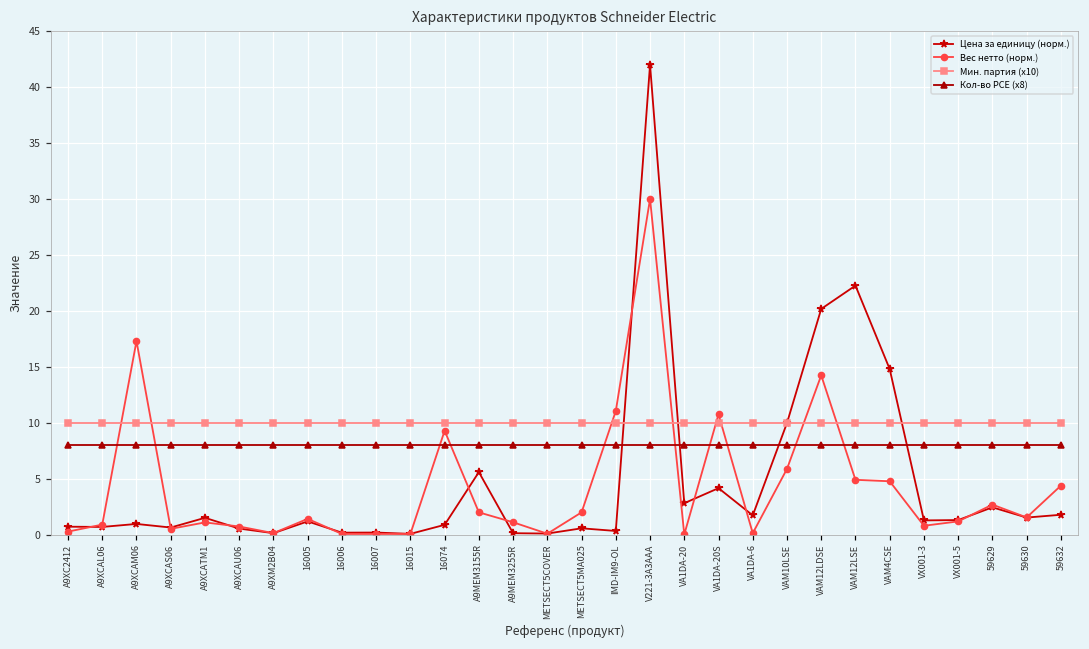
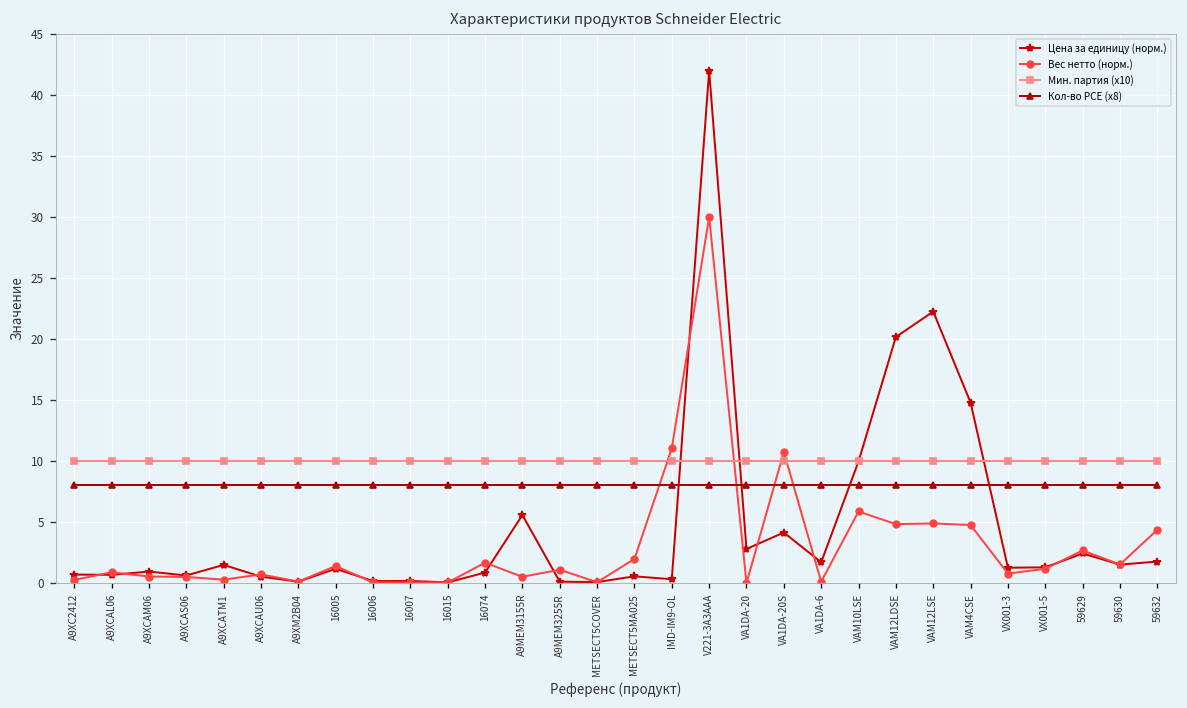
  {
    "Вес нетто (норм.)": {
      "A9XC2412": 0.3,
-     "A9XCAM06": 17.3,
-     "A9XCATM1": 1.1,
-     "16074": 9.3,
-     "A9MEM3155R": 2.0,
+     "A9XCAM06": 0.5,
+     "A9XCATM1": 0.3,
+     "16074": 1.7,
+     "A9MEM3155R": 0.5,
      "A9MEM3255R": 1.1,
      "METSECT5MA025": 2.0,
      "IMD-IM9-OL": 11.0,
      "V221-3A3AAA": 30.0,
      "VA1DA-20": 0.0,
      "VA1DA-20S": 10.7,
      "VA1DA-6": 0.1,
      "VAM10LSE": 5.9,
-     "VAM12LDSE": 14.2,
+     "VAM12LDSE": 4.8,
      "VAM12LSE": 4.9,
      "VAM4CSE": 4.8,
      "VX001-3": 0.8,
      "59632": 4.4
    },
    "Мин. партия (x10)": {
      "A9XC2412": 10.0,
      "A9XCAL06": 10.0,
      "A9XCAM06": 10.0,
      "A9XCAS06": 10.0,
      "A9XCATM1": 10.0,
      "A9XCAU06": 10.0,
      "A9XM2B04": 10.0,
      "16005": 10.0,
      "16006": 10.0,
      "16007": 10.0,
      "16015": 10.0,
      "16074": 10.0,
      "A9MEM3155R": 10.0,
      "A9MEM3255R": 10.0,
      "METSECT5COVER": 10.0,
      "METSECT5MA025": 10.0,
      "IMD-IM9-OL": 10.0,
      "V221-3A3AAA": 10.0,
      "VA1DA-20": 10.0,
      "VA1DA-20S": 10.0,
      "VA1DA-6": 10.0,
      "VAM12LDSE": 10.0,
      "VAM12LSE": 10.0,
      "VAM4CSE": 10.0,
      "VX001-3": 10.0,
      "VX001-5": 10.0,
      "59629": 10.0,
      "59630": 10.0,
      "59632": 10.0
    }
  }
